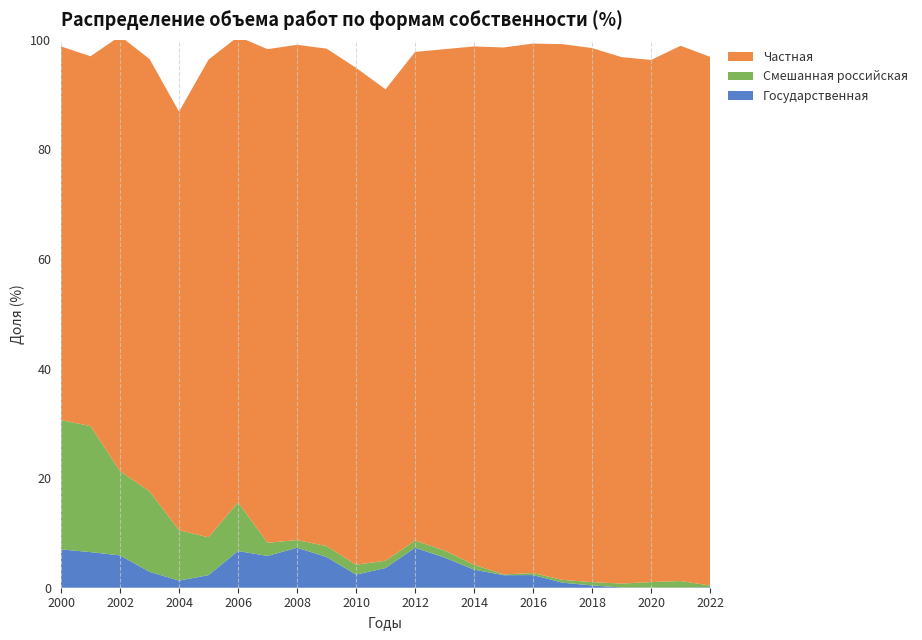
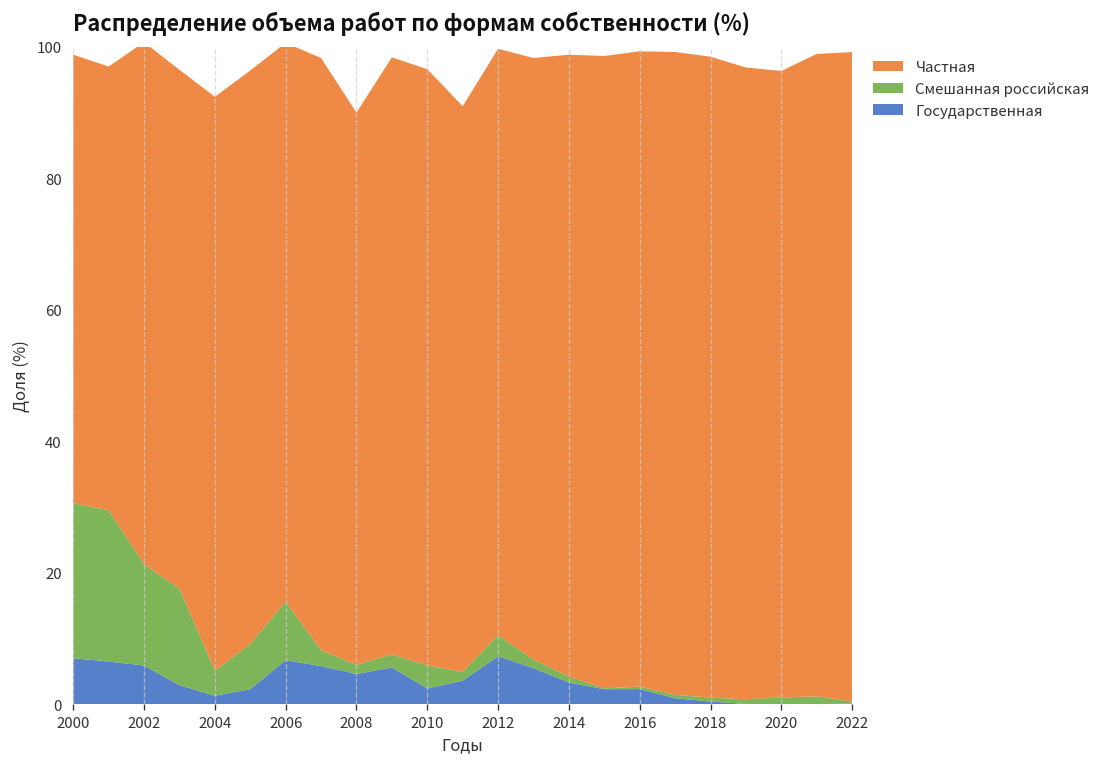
  {
    "Государственная": {
      "2000": 7,
      "2002": 6,
      "2004": 1,
      "2006": 7,
-     "2008": 7,
+     "2008": 5,
      "2010": 2,
      "2012": 7,
      "2014": 3
    },
    "Смешанная российская": {
      "2000": 24,
      "2002": 15,
-     "2004": 9,
+     "2004": 4,
      "2006": 9,
      "2008": 1,
-     "2010": 2,
-     "2012": 1,
+     "2010": 4,
+     "2012": 3,
      "2014": 1,
      "2018": 1,
      "2020": 1
    },
    "Частная": {
      "2000": 68,
-     "2004": 76,
-     "2008": 90,
+     "2004": 87,
+     "2008": 84,
      "2010": 91,
      "2012": 89,
      "2014": 95,
      "2016": 97,
      "2018": 97,
      "2020": 95,
-     "2022": 97
+     "2022": 99
    }
  }
